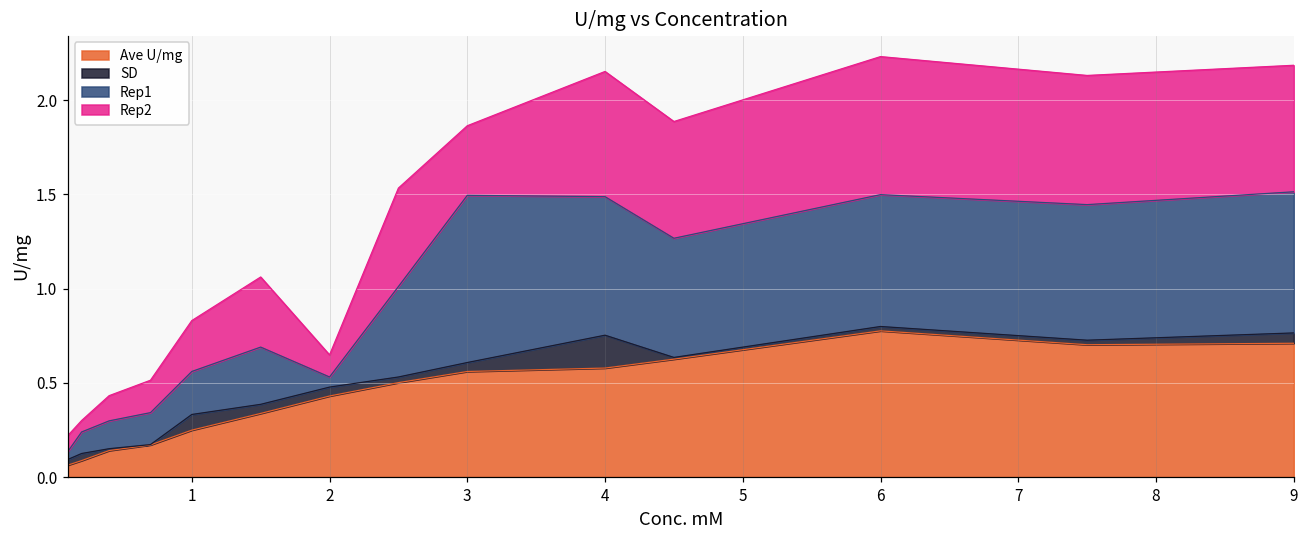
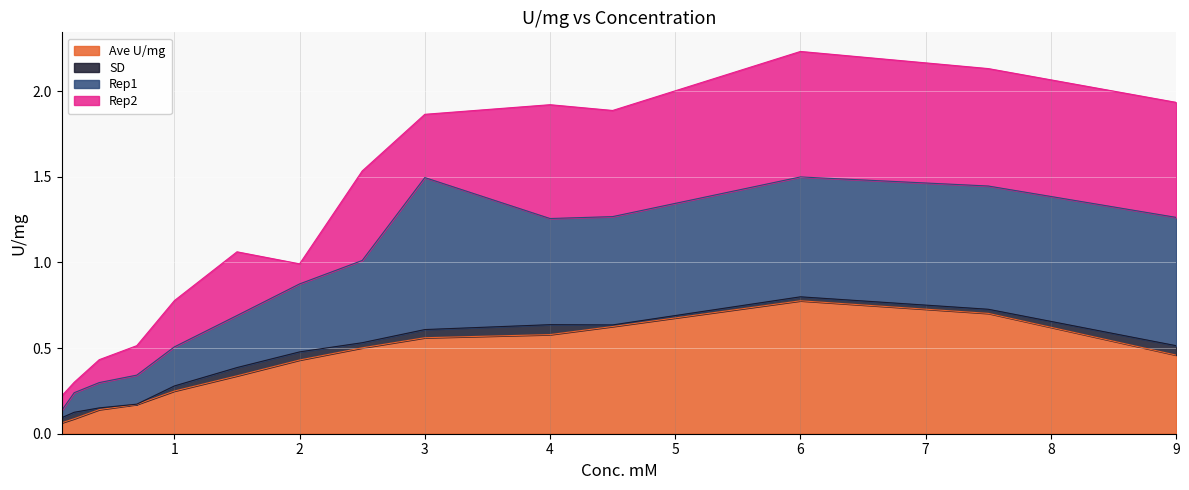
  {
    "Ave U/mg": {
      "1": 0.25,
      "2": 0.43,
      "3": 0.56,
      "4": 0.58,
      "6": 0.78,
-     "9": 0.71
+     "9": 0.46
    },
    "SD": {
-     "1": 0.08,
+     "1": 0.03,
      "2": 0.05,
      "3": 0.05,
-     "4": 0.17,
+     "4": 0.06,
      "6": 0.02,
      "9": 0.05
    },
    "Rep1": {
      "1": 0.23,
-     "2": 0.05,
+     "2": 0.40,
      "3": 0.89,
-     "4": 0.74,
+     "4": 0.62,
      "6": 0.70,
      "9": 0.75
    },
    "Rep2": {
      "1": 0.27,
      "2": 0.12,
      "3": 0.37,
      "4": 0.66,
      "6": 0.73,
      "9": 0.67
    }
  }
